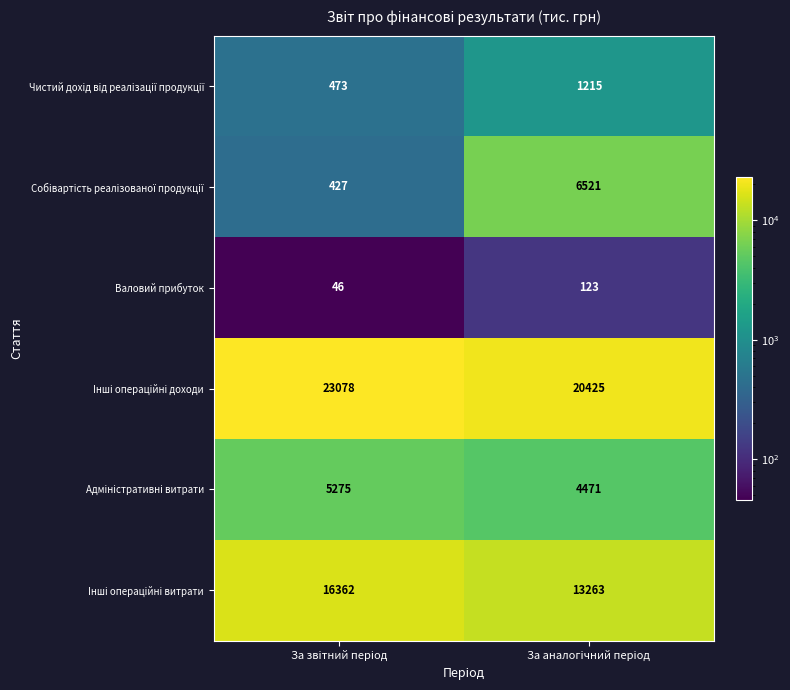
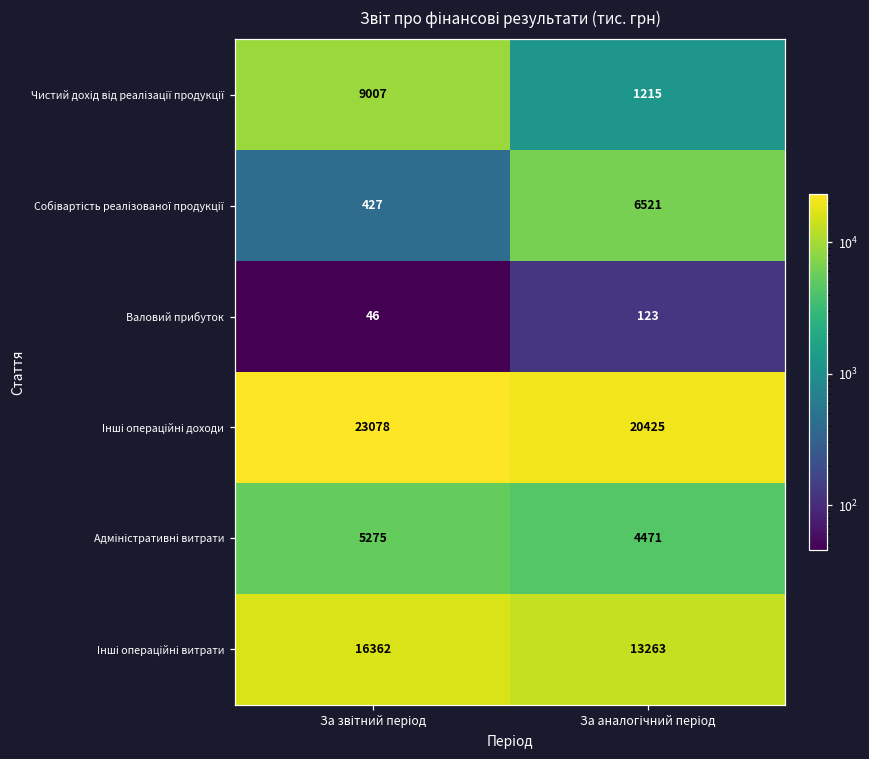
  {
    "Чистий дохід від реалізації продукції": {
-     "За звітний період": 473,
+     "За звітний період": 9007,
      "За аналогічний період": 1215
    },
    "Собівартість реалізованої продукції": {
      "За звітний період": 427,
      "За аналогічний період": 6521
    },
    "Валовий прибуток": {
      "За звітний період": 46,
      "За аналогічний період": 123
    },
    "Інші операційні доходи": {
      "За звітний період": 23078,
      "За аналогічний період": 20425
    },
    "Адміністративні витрати": {
      "За звітний період": 5275,
      "За аналогічний період": 4471
    },
    "Інші операційні витрати": {
      "За звітний період": 16362,
      "За аналогічний період": 13263
    }
  }
